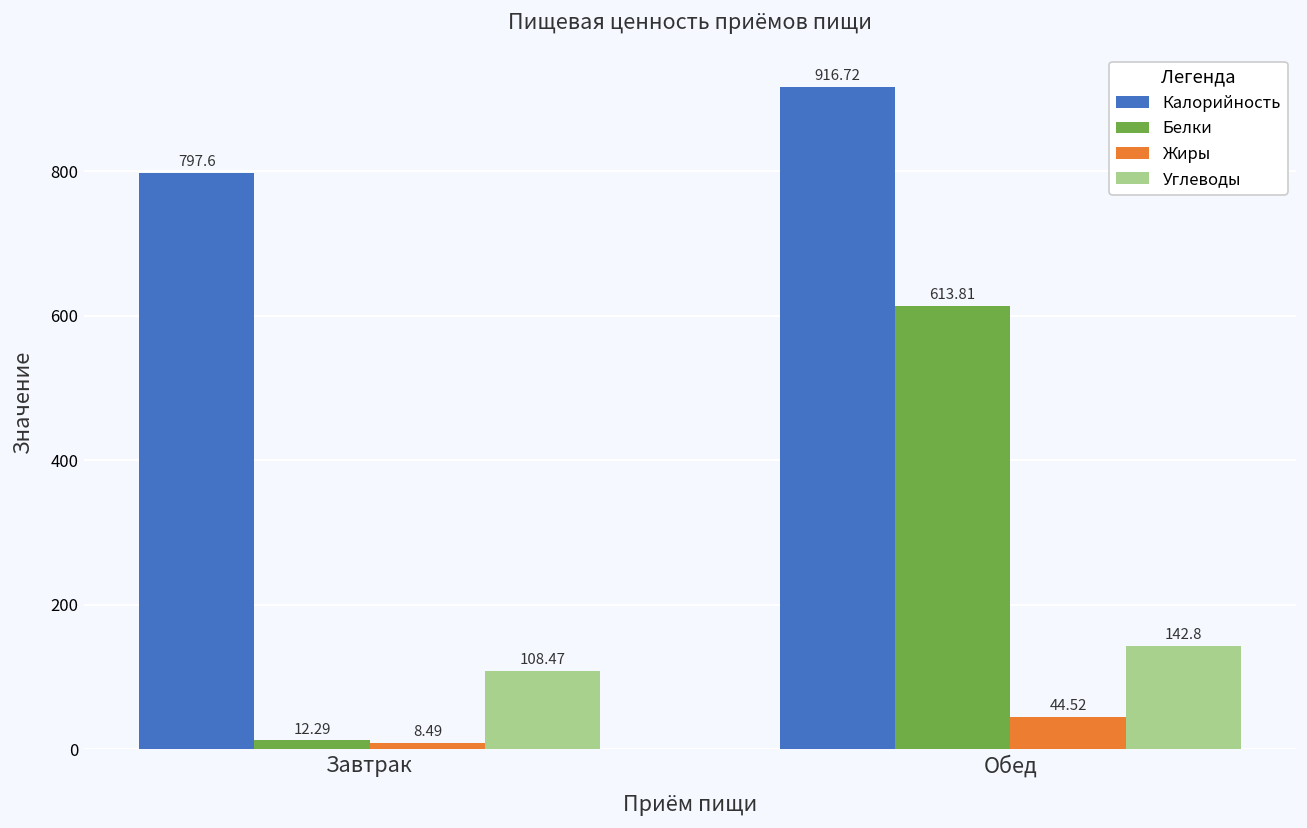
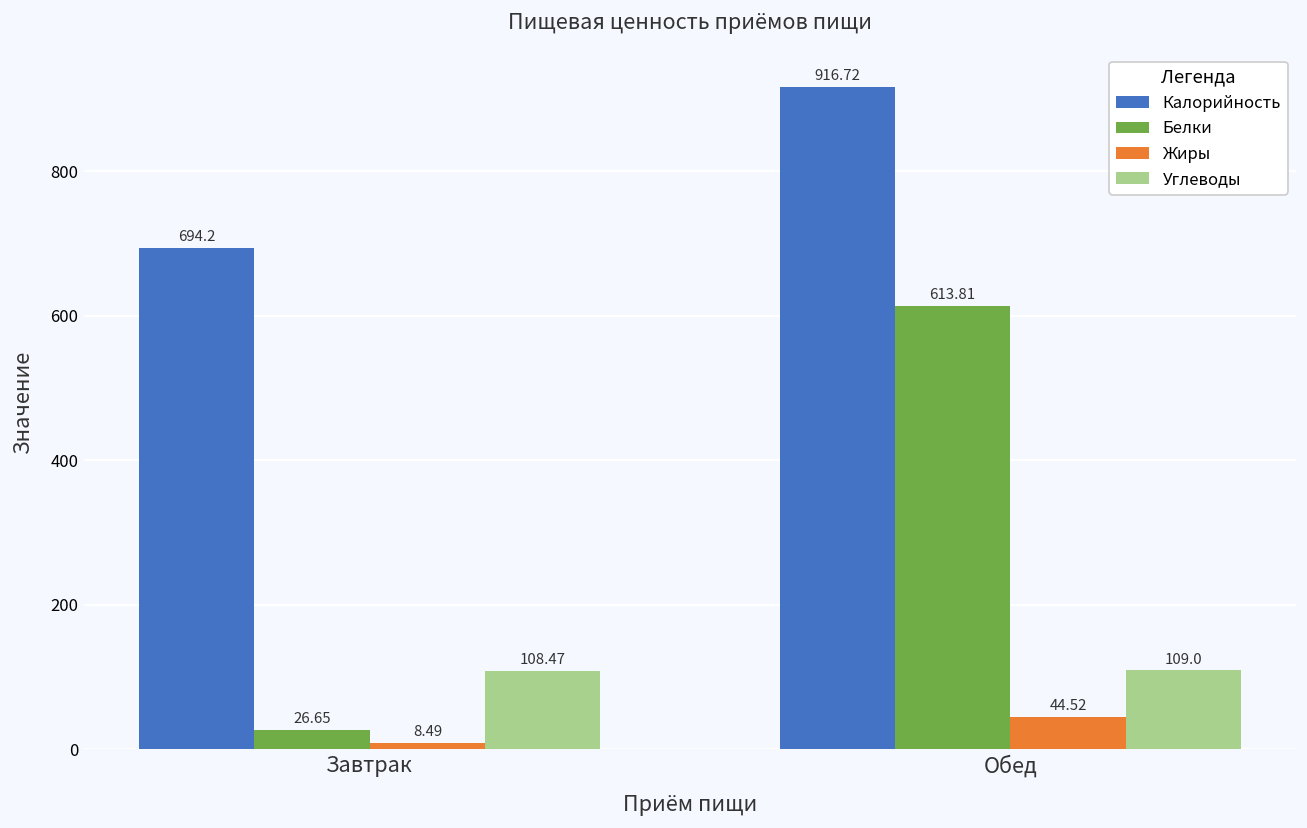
  {
    "Калорийность": {
-     "Завтрак": 797.6,
+     "Завтрак": 694.2,
      "Обед": 916.72
    },
    "Белки": {
-     "Завтрак": 12.29,
+     "Завтрак": 26.65,
      "Обед": 613.81
    },
    "Жиры": {
      "Завтрак": 8.49,
      "Обед": 44.52
    },
    "Углеводы": {
      "Завтрак": 108.47,
-     "Обед": 142.8
+     "Обед": 109.0
    }
  }
